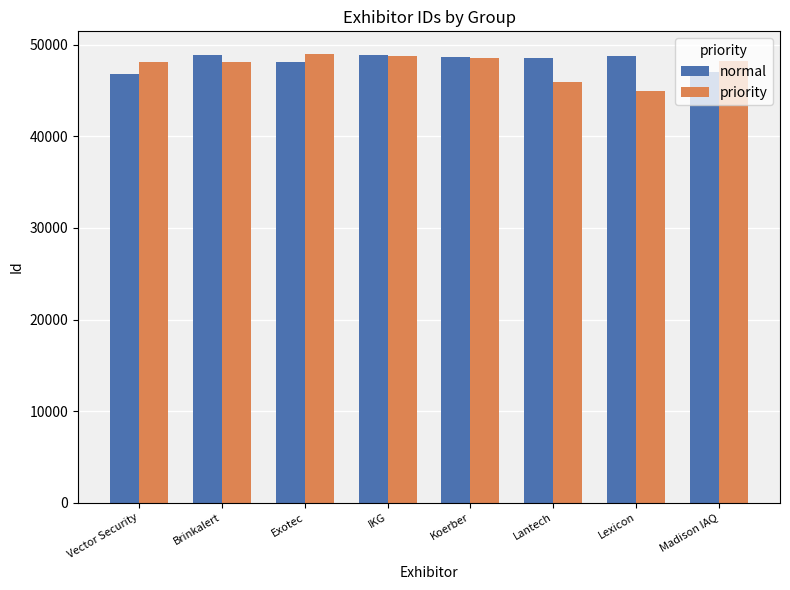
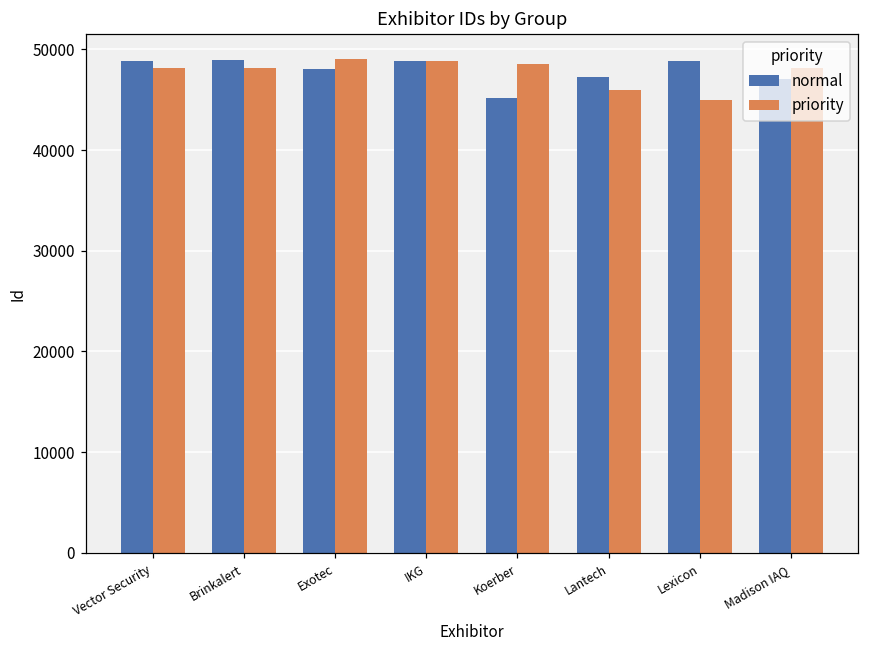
  {
    "normal": {
-     "Vector Security": 47000,
+     "Vector Security": 49000,
      "Brinkalert": 49000,
      "Exotec": 48000,
      "IKG": 49000,
-     "Koerber": 49000,
-     "Lantech": 49000,
+     "Koerber": 45000,
+     "Lantech": 47000,
      "Lexicon": 49000
    },
    "priority": {
      "Vector Security": 48000,
      "Brinkalert": 48000,
      "Exotec": 49000,
      "IKG": 49000,
      "Koerber": 49000,
      "Lantech": 46000,
      "Lexicon": 45000
    }
  }
